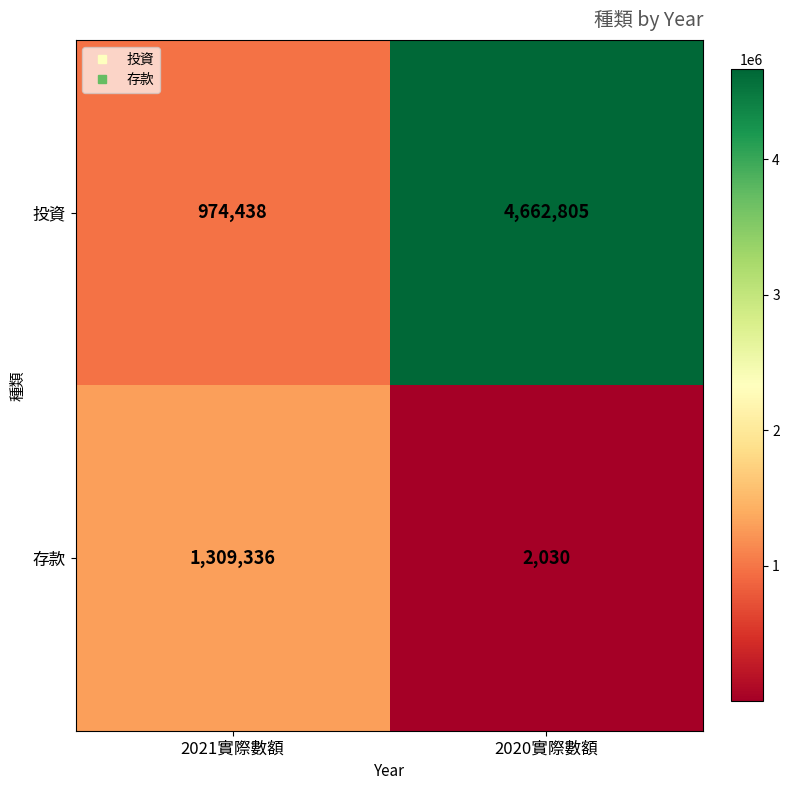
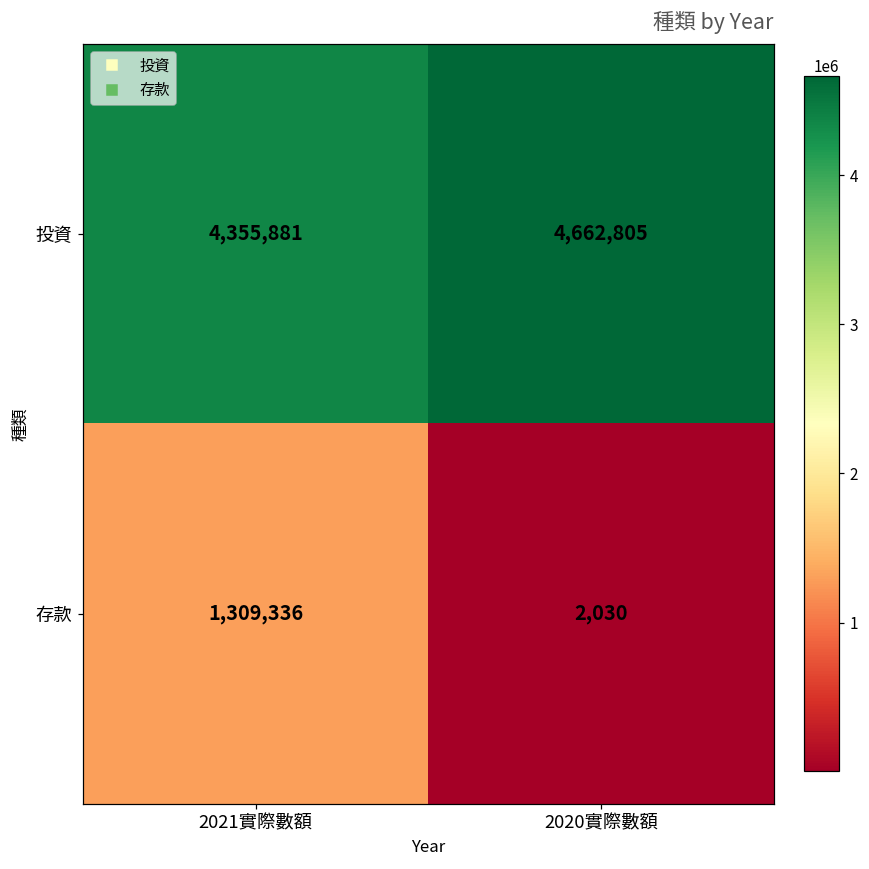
  {
    "投資": {
-     "2021實際數額": "974,438",
+     "2021實際數額": "4,355,881",
      "2020實際數額": "4,662,805"
    },
    "存款": {
      "2021實際數額": "1,309,336",
      "2020實際數額": "2,030"
    }
  }
